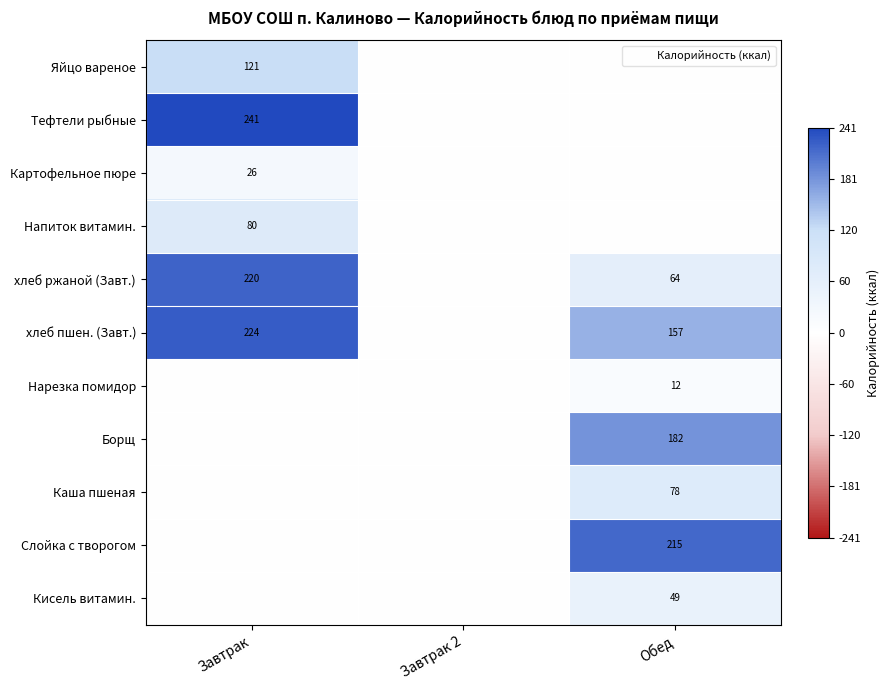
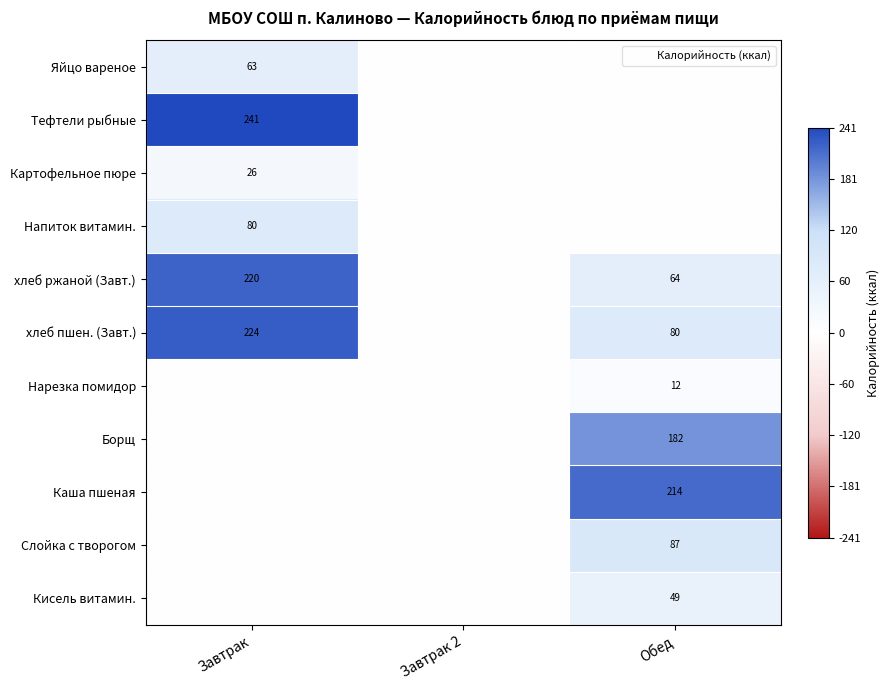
  {
    "Яйцо вареное": {
-     "Завтрак": 121
+     "Завтрак": 63
    },
    "Тефтели рыбные": {
      "Завтрак": 241
    },
    "Картофельное пюре": {
      "Завтрак": 26
    },
    "Напиток витамин.": {
      "Завтрак": 80
    },
    "хлеб ржаной (Завт.)": {
      "Завтрак": 220,
      "Обед": 64
    },
    "хлеб пшен. (Завт.)": {
      "Завтрак": 224,
-     "Обед": 157
+     "Обед": 80
    },
    "Нарезка помидор": {
      "Обед": 12
    },
    "Борщ": {
      "Обед": 182
    },
    "Каша пшеная": {
-     "Обед": 78
+     "Обед": 214
    },
    "Слойка с творогом": {
-     "Обед": 215
+     "Обед": 87
    },
    "Кисель витамин.": {
      "Обед": 49
    }
  }
